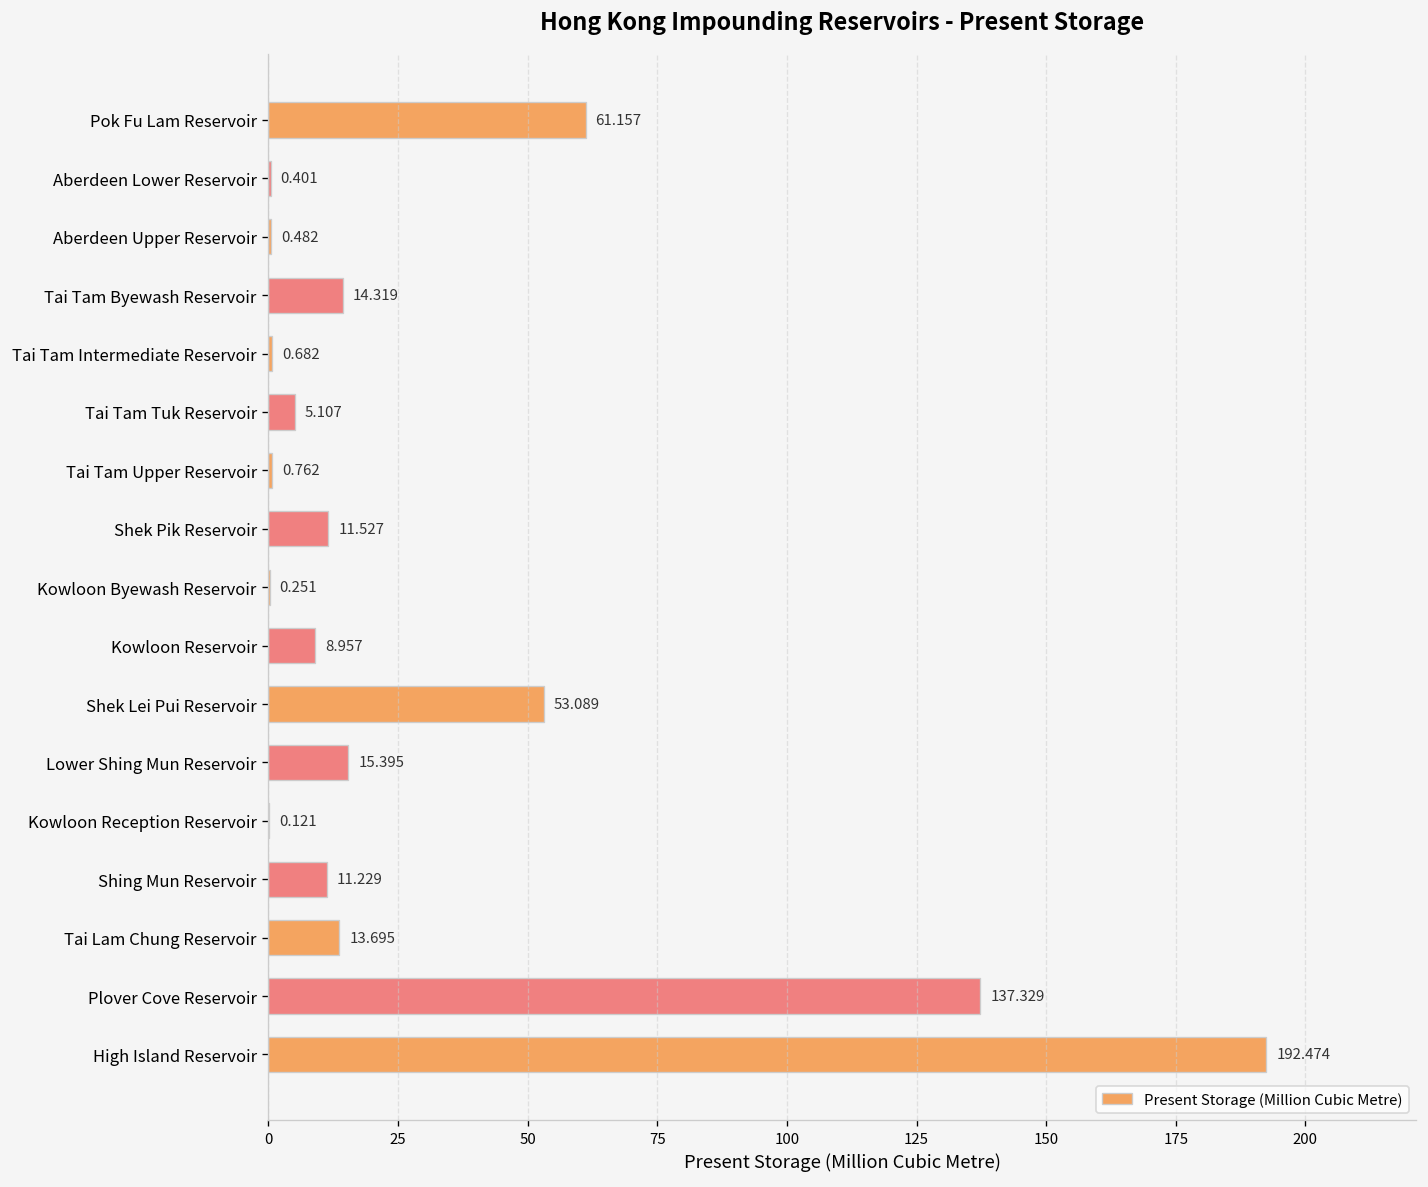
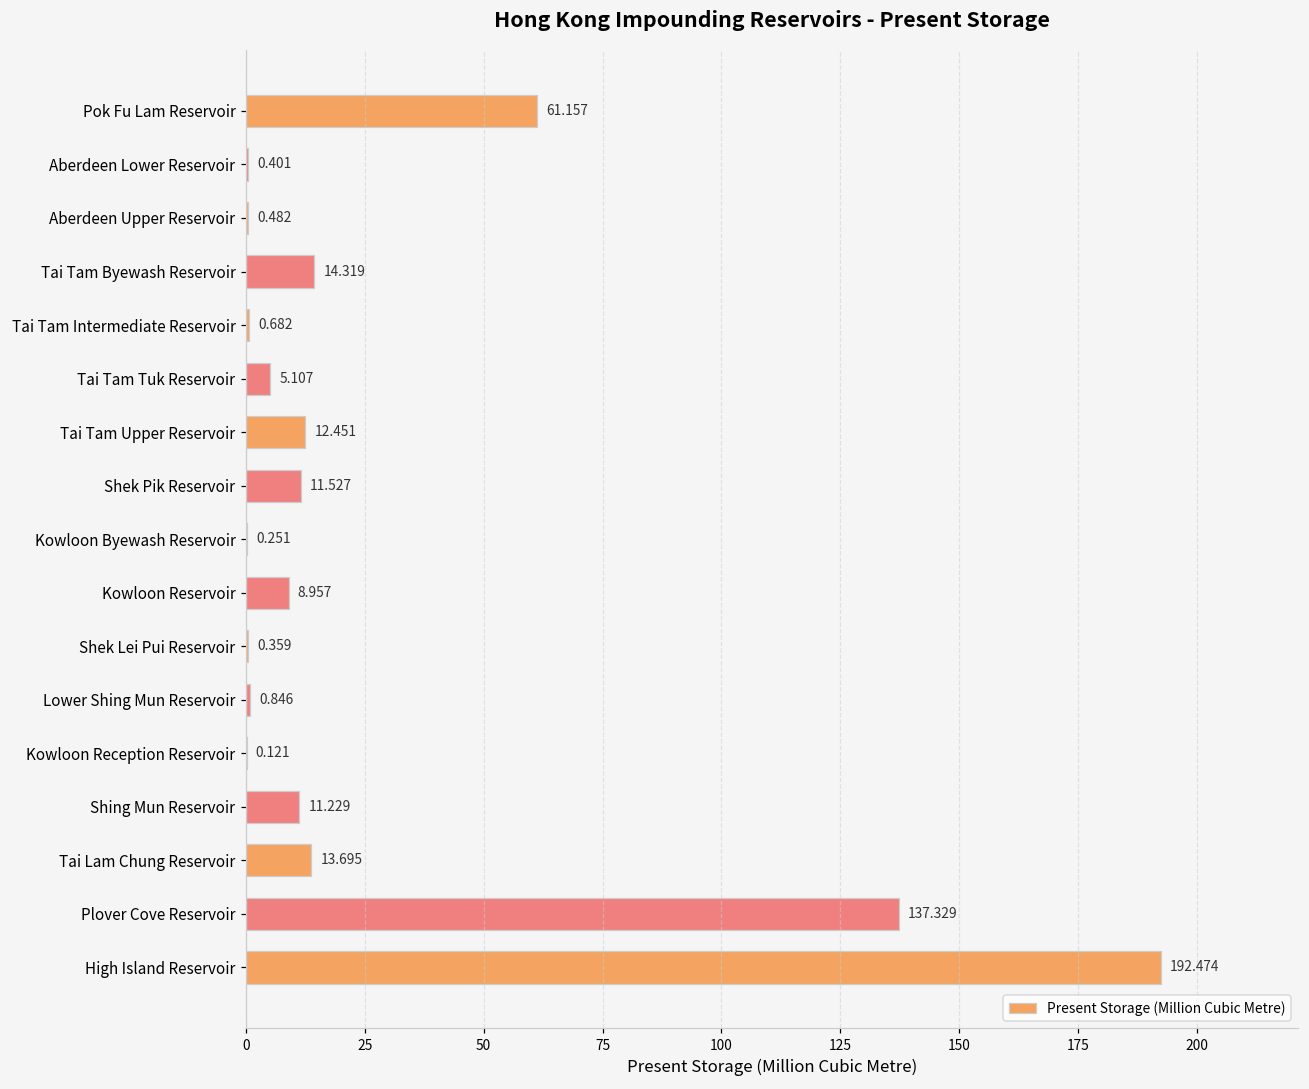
  {
    "Pok Fu Lam Reservoir": 61.157,
    "Aberdeen Lower Reservoir": 0.401,
    "Aberdeen Upper Reservoir": 0.482,
    "Tai Tam Byewash Reservoir": 14.319,
    "Tai Tam Intermediate Reservoir": 0.682,
    "Tai Tam Tuk Reservoir": 5.107,
-   "Tai Tam Upper Reservoir": 0.762,
+   "Tai Tam Upper Reservoir": 12.451,
    "Shek Pik Reservoir": 11.527,
    "Kowloon Byewash Reservoir": 0.251,
    "Kowloon Reservoir": 8.957,
-   "Shek Lei Pui Reservoir": 53.089,
-   "Lower Shing Mun Reservoir": 15.395,
+   "Shek Lei Pui Reservoir": 0.359,
+   "Lower Shing Mun Reservoir": 0.846,
    "Kowloon Reception Reservoir": 0.121,
    "Shing Mun Reservoir": 11.229,
    "Tai Lam Chung Reservoir": 13.695,
    "Plover Cove Reservoir": 137.329,
    "High Island Reservoir": 192.474
  }
